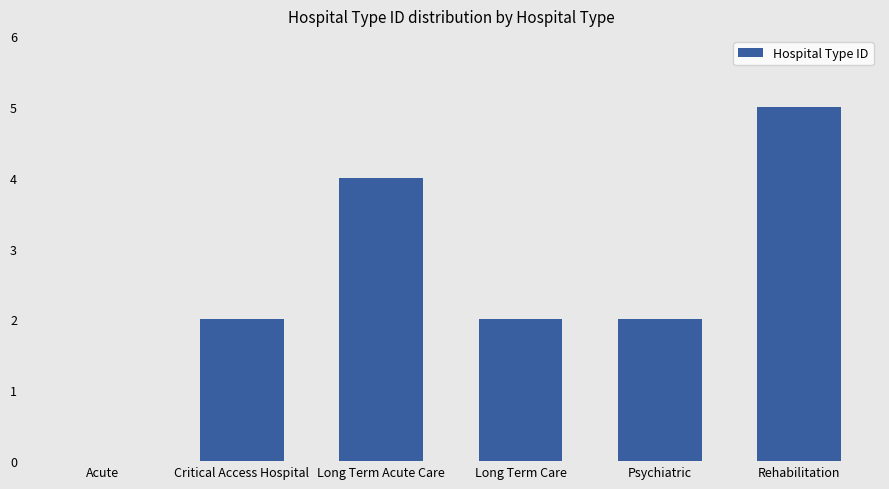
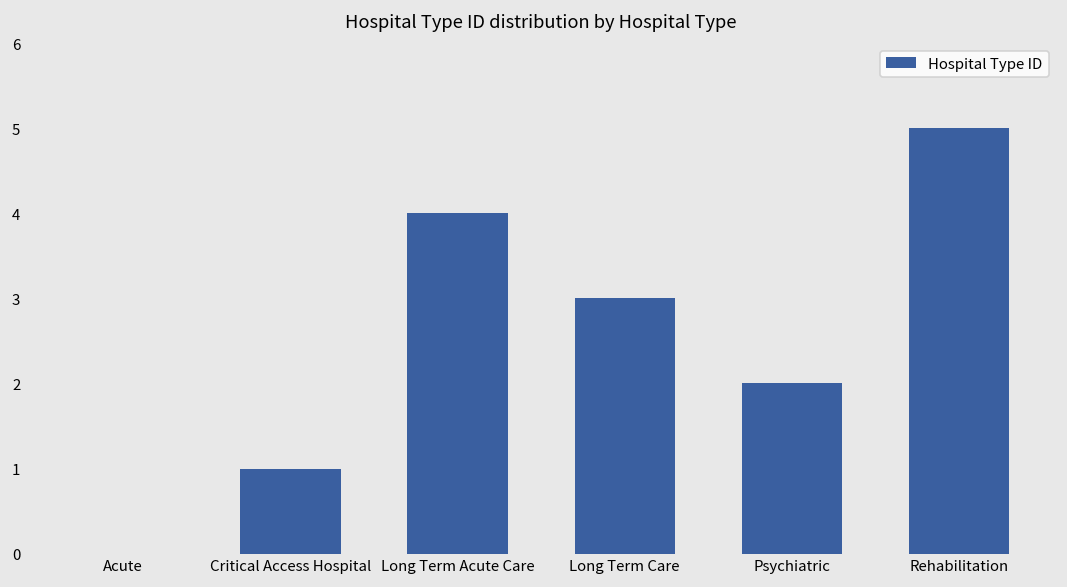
  {
    "Acute": 0,
-   "Critical Access Hospital": 2,
+   "Critical Access Hospital": 1,
    "Long Term Acute Care": 4,
-   "Long Term Care": 2,
+   "Long Term Care": 3,
    "Psychiatric": 2,
    "Rehabilitation": 5
  }
